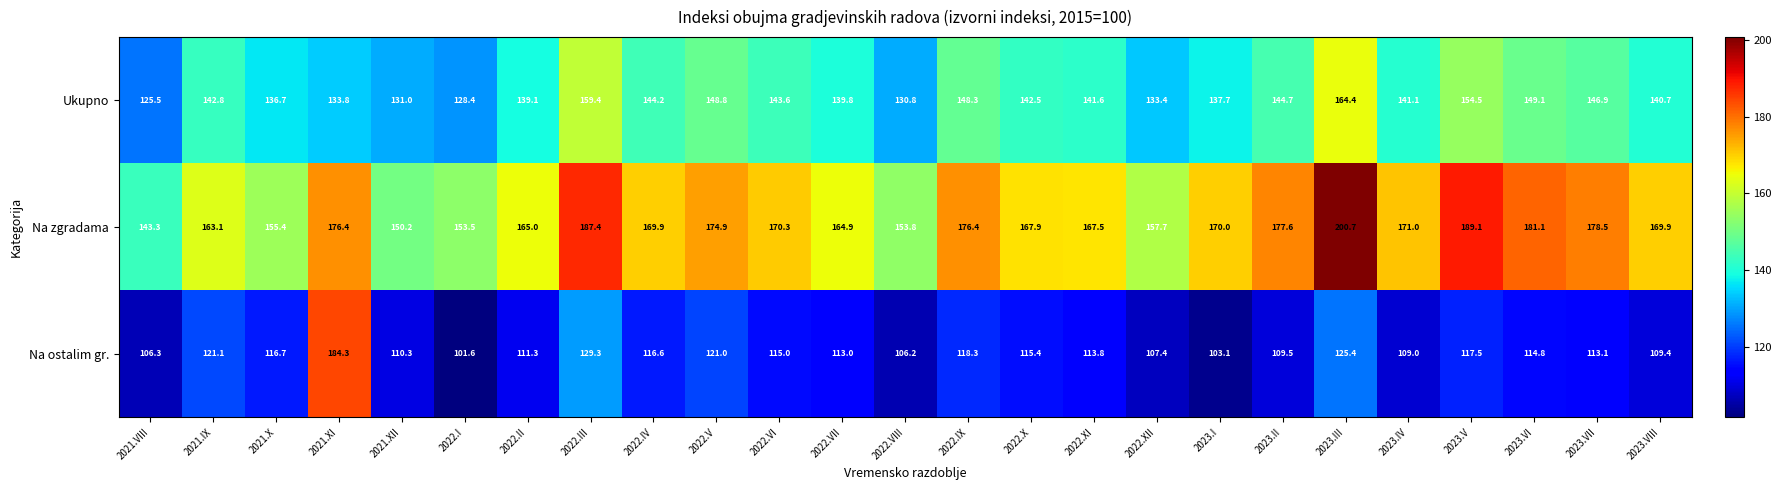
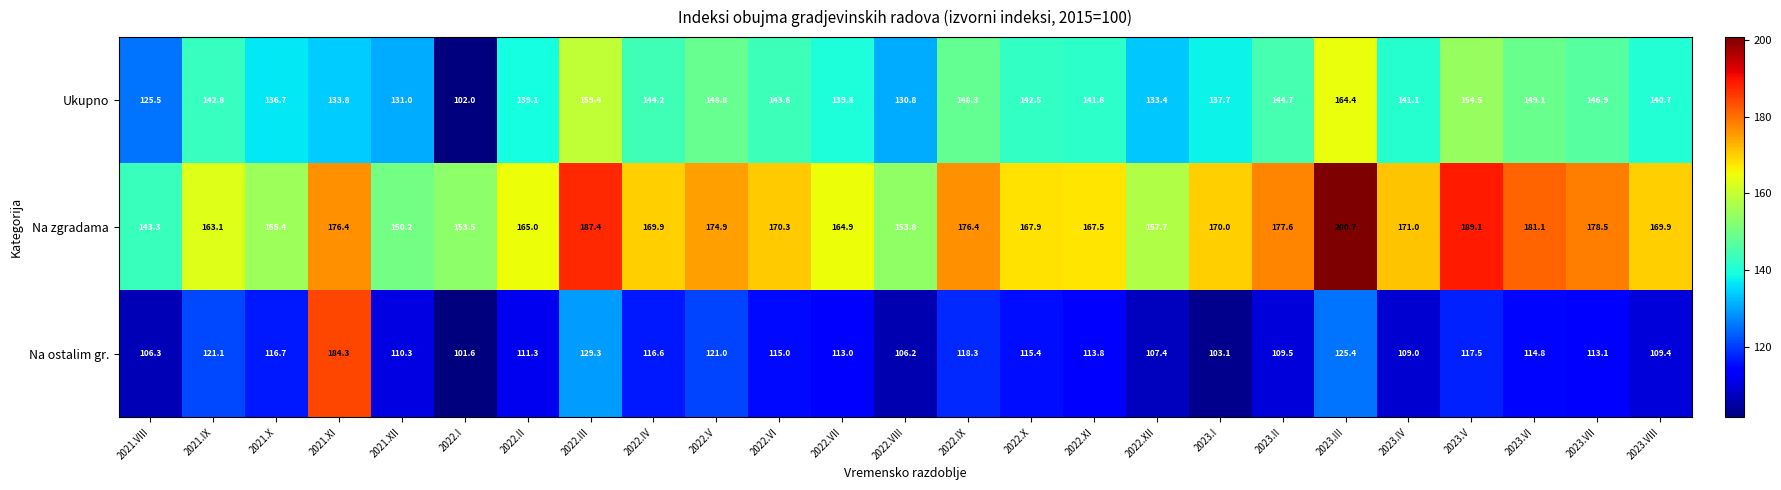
  {
    "Ukupno": {
      "2021.VIII": 125.5,
      "2021.IX": 142.8,
      "2021.X": 136.7,
      "2021.XI": 133.8,
      "2021.XII": 131.0,
-     "2022.I": 128.4,
+     "2022.I": 102.0,
      "2022.II": 139.1,
      "2022.III": 159.4,
      "2022.IV": 144.2,
      "2022.V": 148.8,
      "2022.VI": 143.6,
      "2022.VII": 139.8,
      "2022.VIII": 130.8,
      "2022.IX": 148.3,
      "2022.X": 142.5,
      "2022.XI": 141.6,
      "2022.XII": 133.4,
      "2023.I": 137.7,
      "2023.II": 144.7,
      "2023.III": 164.4,
      "2023.IV": 141.1,
      "2023.V": 154.5,
      "2023.VI": 149.1,
      "2023.VII": 146.9,
      "2023.VIII": 140.7
    },
    "Na zgradama": {
      "2021.VIII": 143.3,
      "2021.IX": 163.1,
      "2021.X": 155.4,
      "2021.XI": 176.4,
      "2021.XII": 150.2,
      "2022.I": 153.5,
      "2022.II": 165.0,
      "2022.III": 187.4,
      "2022.IV": 169.9,
      "2022.V": 174.9,
      "2022.VI": 170.3,
      "2022.VII": 164.9,
      "2022.VIII": 153.8,
      "2022.IX": 176.4,
      "2022.X": 167.9,
      "2022.XI": 167.5,
      "2022.XII": 157.7,
      "2023.I": 170.0,
      "2023.II": 177.6,
      "2023.III": 200.7,
      "2023.IV": 171.0,
      "2023.V": 189.1,
      "2023.VI": 181.1,
      "2023.VII": 178.5,
      "2023.VIII": 169.9
    },
    "Na ostalim gr.": {
      "2021.VIII": 106.3,
      "2021.IX": 121.1,
      "2021.X": 116.7,
      "2021.XI": 184.3,
      "2021.XII": 110.3,
      "2022.I": 101.6,
      "2022.II": 111.3,
      "2022.III": 129.3,
      "2022.IV": 116.6,
      "2022.V": 121.0,
      "2022.VI": 115.0,
      "2022.VII": 113.0,
      "2022.VIII": 106.2,
      "2022.IX": 118.3,
      "2022.X": 115.4,
      "2022.XI": 113.8,
      "2022.XII": 107.4,
      "2023.I": 103.1,
      "2023.II": 109.5,
      "2023.III": 125.4,
      "2023.IV": 109.0,
      "2023.V": 117.5,
      "2023.VI": 114.8,
      "2023.VII": 113.1,
      "2023.VIII": 109.4
    }
  }
